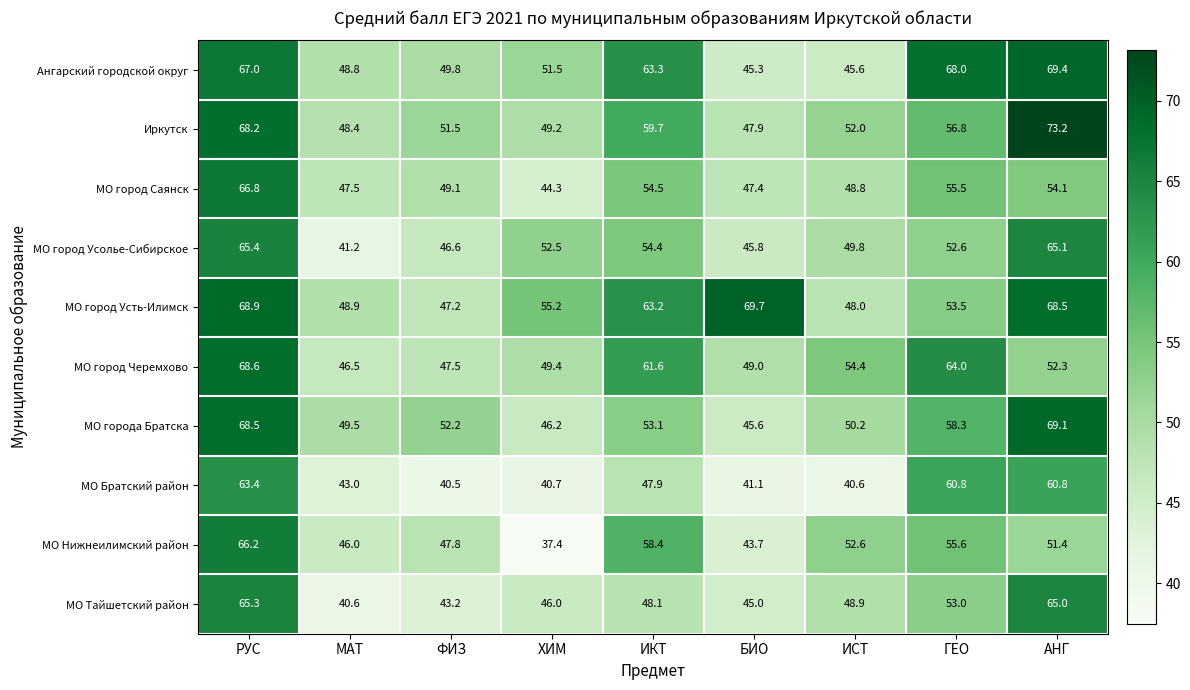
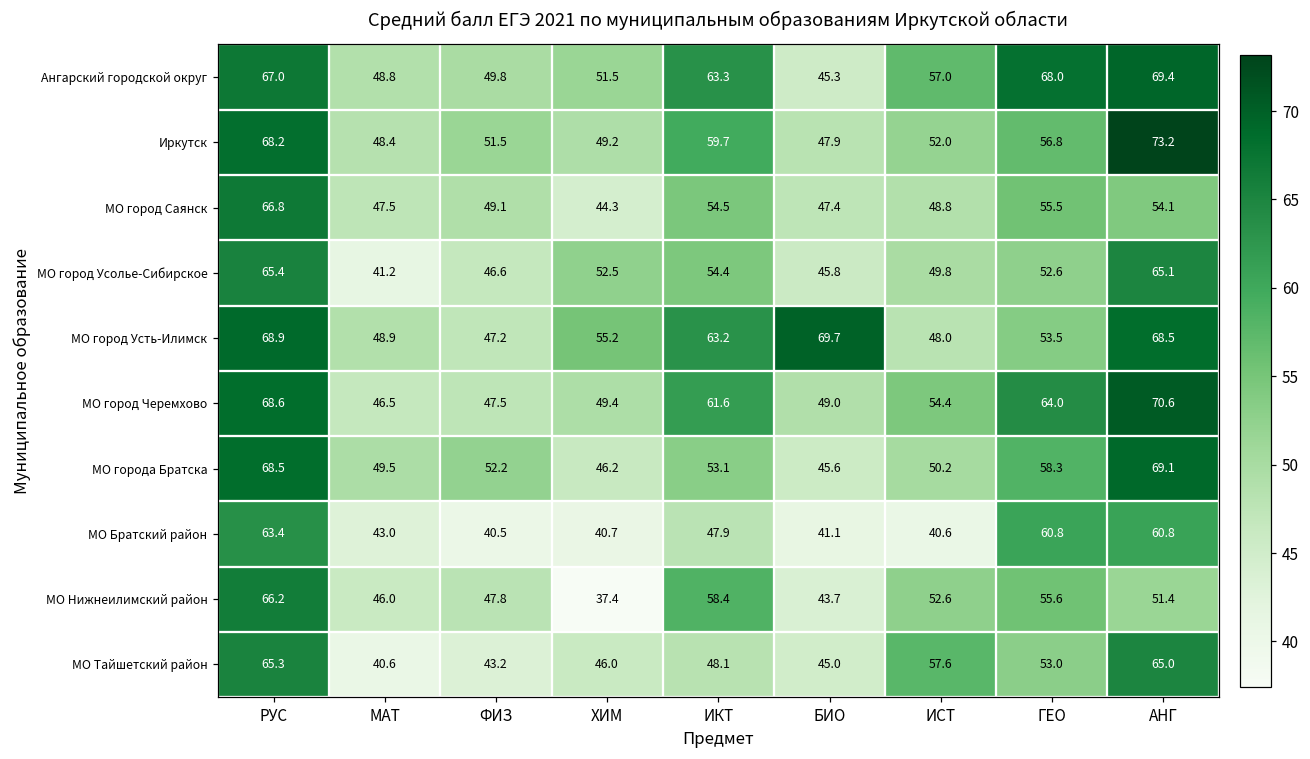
  {
    "Ангарский городской округ": {
      "РУС": 67.0,
      "МАТ": 48.8,
      "ФИЗ": 49.8,
      "ХИМ": 51.5,
      "ИКТ": 63.3,
      "БИО": 45.3,
-     "ИСТ": 45.6,
+     "ИСТ": 57.0,
      "ГЕО": 68.0,
      "АНГ": 69.4
    },
    "Иркутск": {
      "РУС": 68.2,
      "МАТ": 48.4,
      "ФИЗ": 51.5,
      "ХИМ": 49.2,
      "ИКТ": 59.7,
      "БИО": 47.9,
      "ИСТ": 52.0,
      "ГЕО": 56.8,
      "АНГ": 73.2
    },
    "МО город Саянск": {
      "РУС": 66.8,
      "МАТ": 47.5,
      "ФИЗ": 49.1,
      "ХИМ": 44.3,
      "ИКТ": 54.5,
      "БИО": 47.4,
      "ИСТ": 48.8,
      "ГЕО": 55.5,
      "АНГ": 54.1
    },
    "МО город Усолье-Сибирское": {
      "РУС": 65.4,
      "МАТ": 41.2,
      "ФИЗ": 46.6,
      "ХИМ": 52.5,
      "ИКТ": 54.4,
      "БИО": 45.8,
      "ИСТ": 49.8,
      "ГЕО": 52.6,
      "АНГ": 65.1
    },
    "МО город Усть-Илимск": {
      "РУС": 68.9,
      "МАТ": 48.9,
      "ФИЗ": 47.2,
      "ХИМ": 55.2,
      "ИКТ": 63.2,
      "БИО": 69.7,
      "ИСТ": 48.0,
      "ГЕО": 53.5,
      "АНГ": 68.5
    },
    "МО город Черемхово": {
      "РУС": 68.6,
      "МАТ": 46.5,
      "ФИЗ": 47.5,
      "ХИМ": 49.4,
      "ИКТ": 61.6,
      "БИО": 49.0,
      "ИСТ": 54.4,
      "ГЕО": 64.0,
-     "АНГ": 52.3
+     "АНГ": 70.6
    },
    "МО города Братска": {
      "РУС": 68.5,
      "МАТ": 49.5,
      "ФИЗ": 52.2,
      "ХИМ": 46.2,
      "ИКТ": 53.1,
      "БИО": 45.6,
      "ИСТ": 50.2,
      "ГЕО": 58.3,
      "АНГ": 69.1
    },
    "МО Братский район": {
      "РУС": 63.4,
      "МАТ": 43.0,
      "ФИЗ": 40.5,
      "ХИМ": 40.7,
      "ИКТ": 47.9,
      "БИО": 41.1,
      "ИСТ": 40.6,
      "ГЕО": 60.8,
      "АНГ": 60.8
    },
    "МО Нижнеилимский район": {
      "РУС": 66.2,
      "МАТ": 46.0,
      "ФИЗ": 47.8,
      "ХИМ": 37.4,
      "ИКТ": 58.4,
      "БИО": 43.7,
      "ИСТ": 52.6,
      "ГЕО": 55.6,
      "АНГ": 51.4
    },
    "МО Тайшетский район": {
      "РУС": 65.3,
      "МАТ": 40.6,
      "ФИЗ": 43.2,
      "ХИМ": 46.0,
      "ИКТ": 48.1,
      "БИО": 45.0,
-     "ИСТ": 48.9,
+     "ИСТ": 57.6,
      "ГЕО": 53.0,
      "АНГ": 65.0
    }
  }
